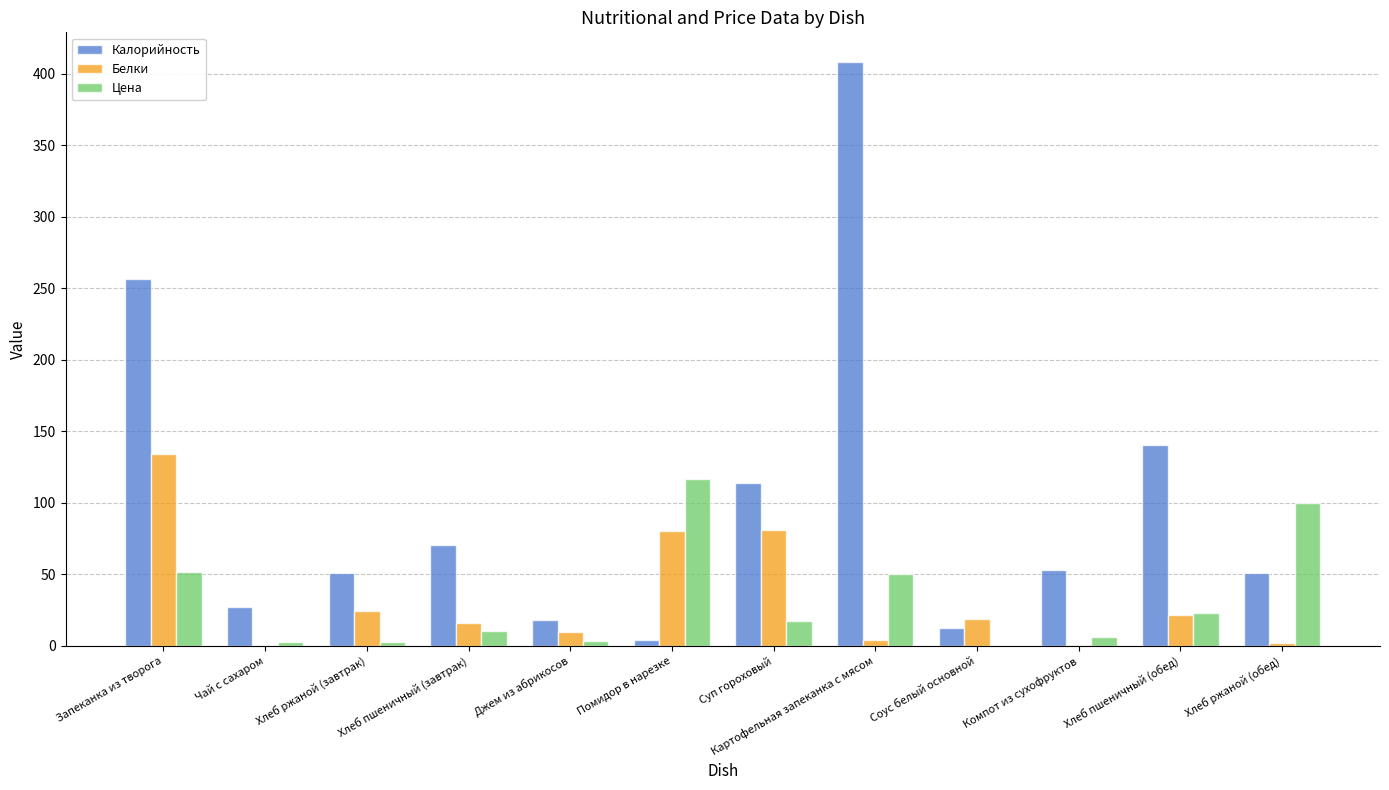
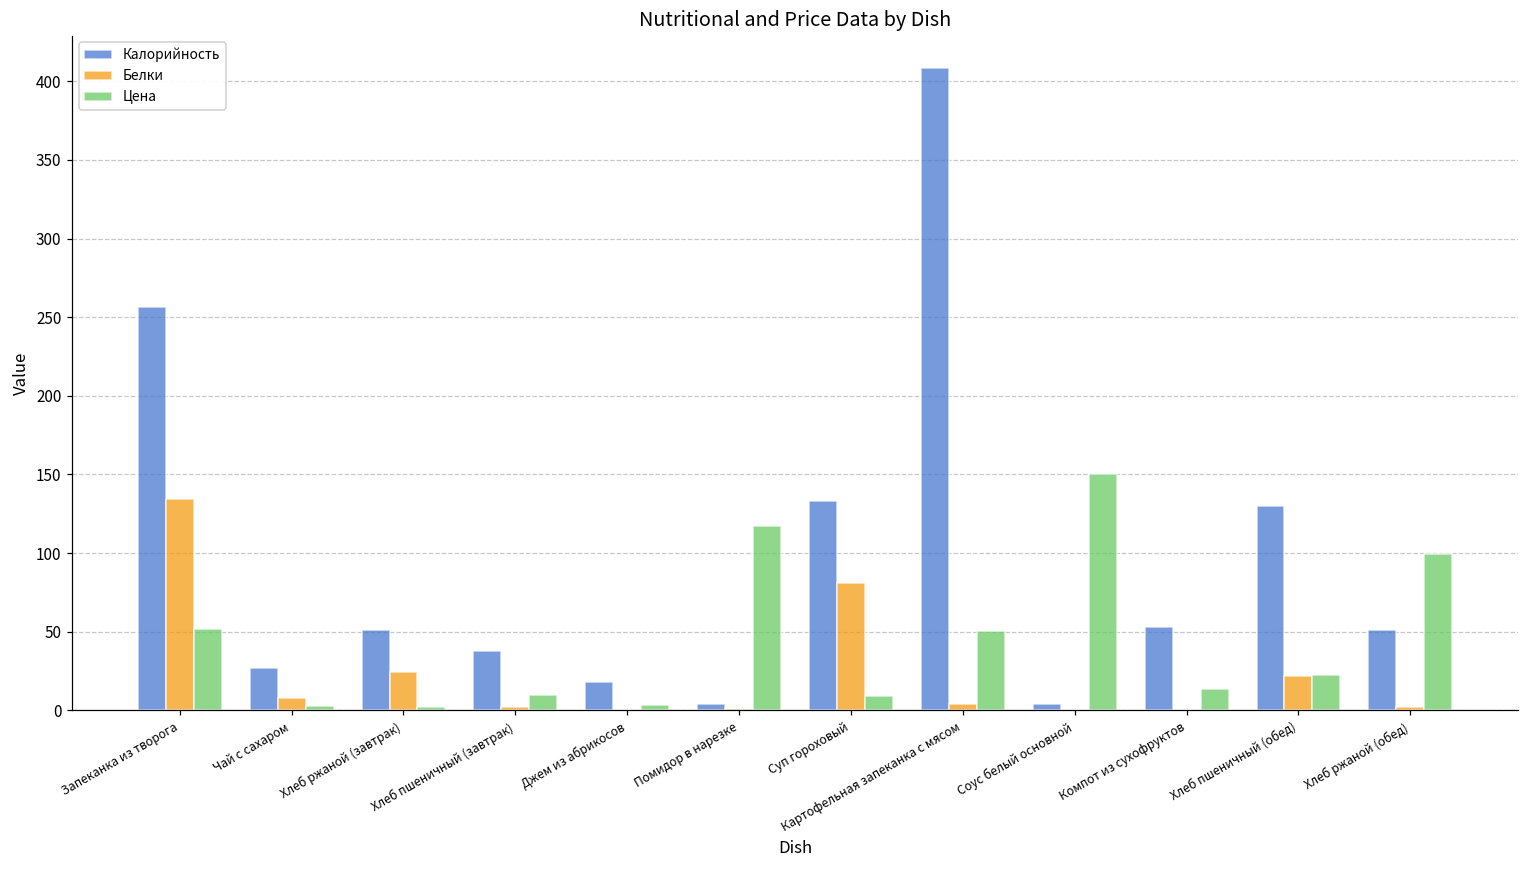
  {
    "Калорийность": {
      "Запеканка из творога": 257,
      "Чай с сахаром": 27,
      "Хлеб ржаной (завтрак)": 51,
-     "Хлеб пшеничный (завтрак)": 70,
+     "Хлеб пшеничный (завтрак)": 38,
      "Джем из абрикосов": 18,
      "Помидор в нарезке": 4,
-     "Суп гороховый": 114,
+     "Суп гороховый": 133,
      "Картофельная запеканка с мясом": 409,
-     "Соус белый основной": 13,
+     "Соус белый основной": 4,
      "Компот из сухофруктов": 53,
-     "Хлеб пшеничный (обед)": 141,
+     "Хлеб пшеничный (обед)": 130,
      "Хлеб ржаной (обед)": 51
    },
    "Белки": {
      "Запеканка из творога": 134,
-     "Чай с сахаром": 0,
+     "Чай с сахаром": 8,
      "Хлеб ржаной (завтрак)": 25,
-     "Хлеб пшеничный (завтрак)": 16,
-     "Джем из абрикосов": 9,
-     "Помидор в нарезке": 80,
+     "Хлеб пшеничный (завтрак)": 2,
+     "Джем из абрикосов": 0,
+     "Помидор в нарезке": 1,
      "Суп гороховый": 81,
      "Картофельная запеканка с мясом": 4,
-     "Соус белый основной": 19,
+     "Соус белый основной": 1,
      "Хлеб пшеничный (обед)": 22,
      "Хлеб ржаной (обед)": 2
    },
    "Цена": {
      "Запеканка из творога": 52,
      "Чай с сахаром": 3,
      "Хлеб ржаной (завтрак)": 2,
      "Хлеб пшеничный (завтрак)": 10,
      "Джем из абрикосов": 3,
      "Помидор в нарезке": 117,
-     "Суп гороховый": 17,
+     "Суп гороховый": 9,
      "Картофельная запеканка с мясом": 50,
-     "Соус белый основной": 0,
-     "Компот из сухофруктов": 6,
+     "Соус белый основной": 150,
+     "Компот из сухофруктов": 14,
      "Хлеб пшеничный (обед)": 23,
      "Хлеб ржаной (обед)": 100
    }
  }
